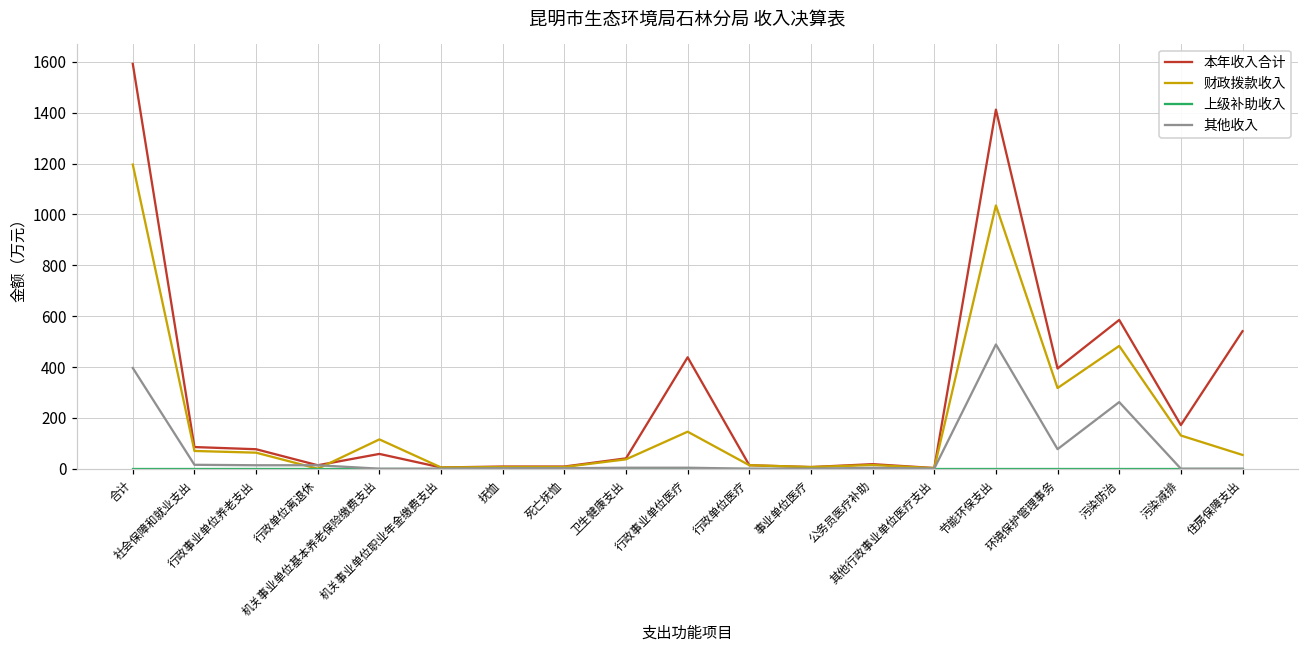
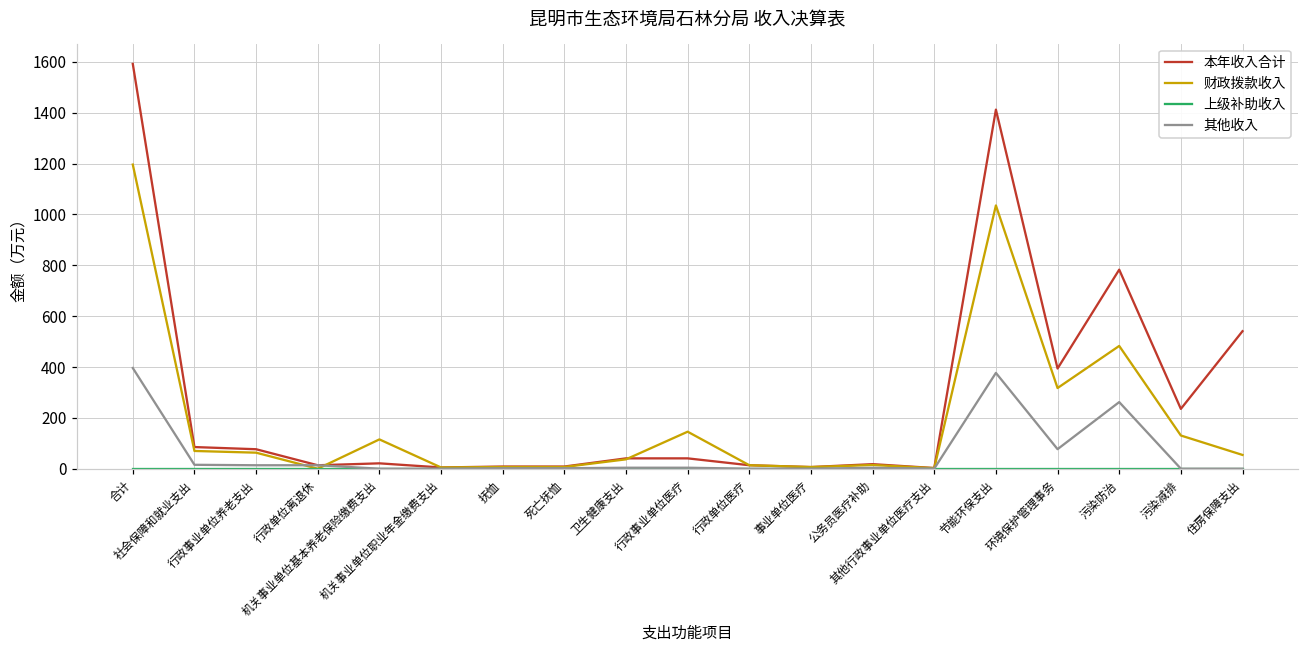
  {
    "本年收入合计": {
      "合计": 1590,
      "社会保障和就业支出": 90,
      "行政事业单位养老支出": 80,
-     "机关事业单位基本养老保险缴费支出": 60,
-     "行政事业单位医疗": 440,
+     "机关事业单位基本养老保险缴费支出": 20,
+     "行政事业单位医疗": 40,
      "节能环保支出": 1410,
      "环境保护管理事务": 390,
-     "污染防治": 590,
-     "污染减排": 170,
+     "污染防治": 780,
+     "污染减排": 240,
      "住房保障支出": 540
    },
    "财政拨款收入": {
      "合计": 1200,
      "社会保障和就业支出": 70,
      "行政事业单位养老支出": 60,
      "机关事业单位基本养老保险缴费支出": 120,
      "行政事业单位医疗": 150,
      "节能环保支出": 1040,
      "环境保护管理事务": 320,
      "污染防治": 480,
      "污染减排": 130,
      "住房保障支出": 50
    },
    "上级补助收入": {
      "合计": 0,
      "社会保障和就业支出": 0,
      "行政事业单位养老支出": 0,
      "节能环保支出": 0,
      "环境保护管理事务": 0,
      "污染防治": 0
    },
    "其他收入": {
      "合计": 400,
      "社会保障和就业支出": 20,
      "行政事业单位养老支出": 10,
-     "节能环保支出": 490,
+     "节能环保支出": 380,
      "环境保护管理事务": 80,
      "污染防治": 260
    }
  }
